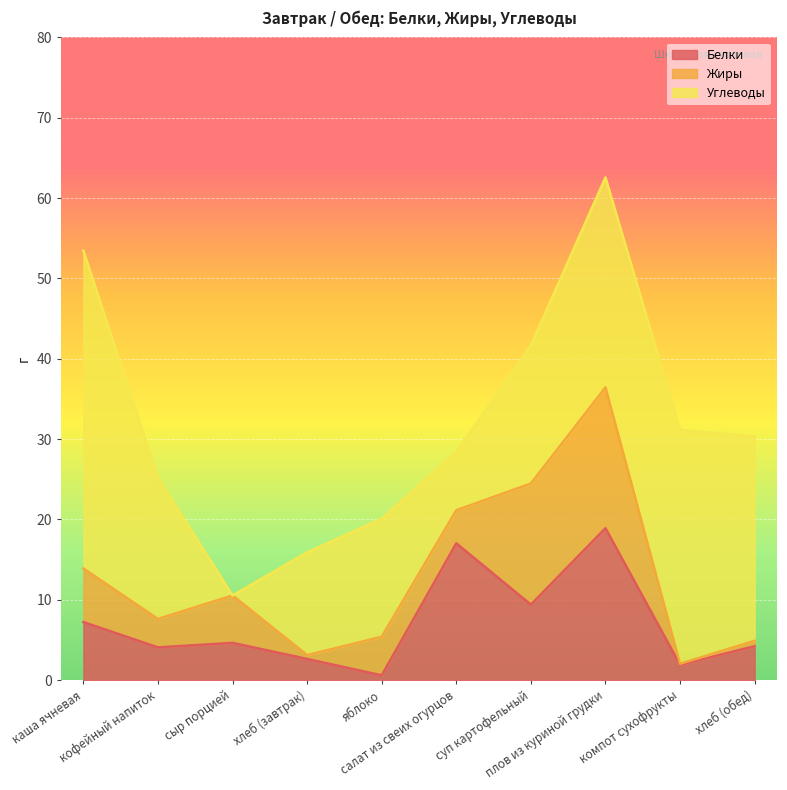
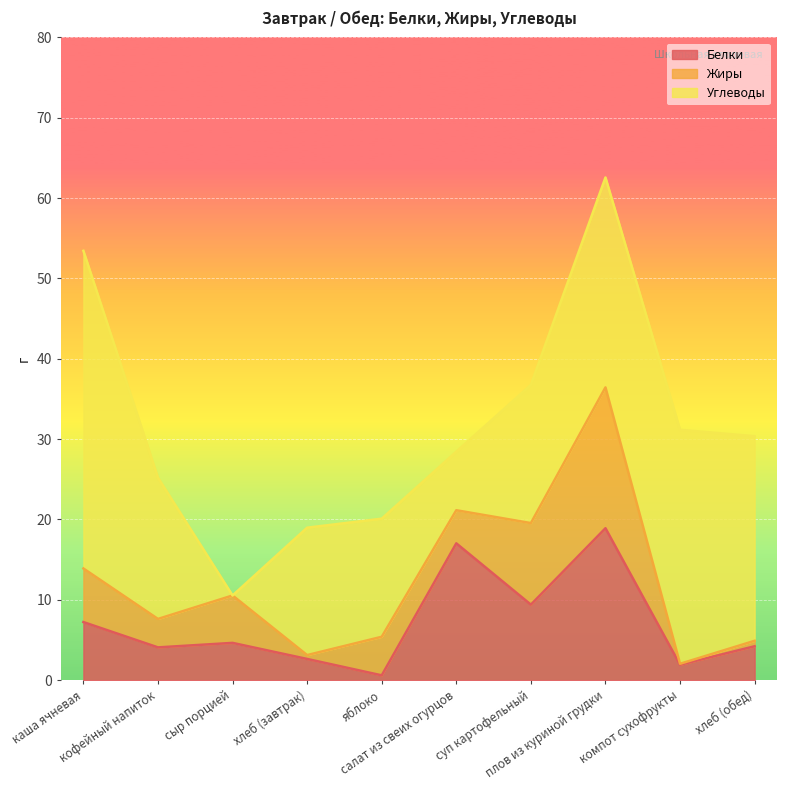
  {
    "Белки": {
      "каша ячневая": 7,
      "кофейный напиток": 4,
      "сыр порцией": 5,
      "хлеб (завтрак)": 3,
      "яблоко": 1,
      "салат из свеих огурцов": 17,
      "суп картофельный": 9,
      "плов из куриной грудки": 19,
      "хлеб (обед)": 4
    },
    "Жиры": {
      "каша ячневая": 7,
      "кофейный напиток": 4,
      "хлеб (завтрак)": 0,
      "яблоко": 5,
      "салат из свеих огурцов": 4,
-     "суп картофельный": 15,
+     "суп картофельный": 10,
      "плов из куриной грудки": 18,
      "хлеб (обед)": 1
    },
    "Углеводы": {
      "каша ячневая": 40,
      "кофейный напиток": 18,
-     "хлеб (завтрак)": 13,
+     "хлеб (завтрак)": 16,
      "яблоко": 15,
      "салат из свеих огурцов": 7,
      "суп картофельный": 17,
      "плов из куриной грудки": 26,
      "компот сухофрукты": 29,
      "хлеб (обед)": 25
    }
  }
